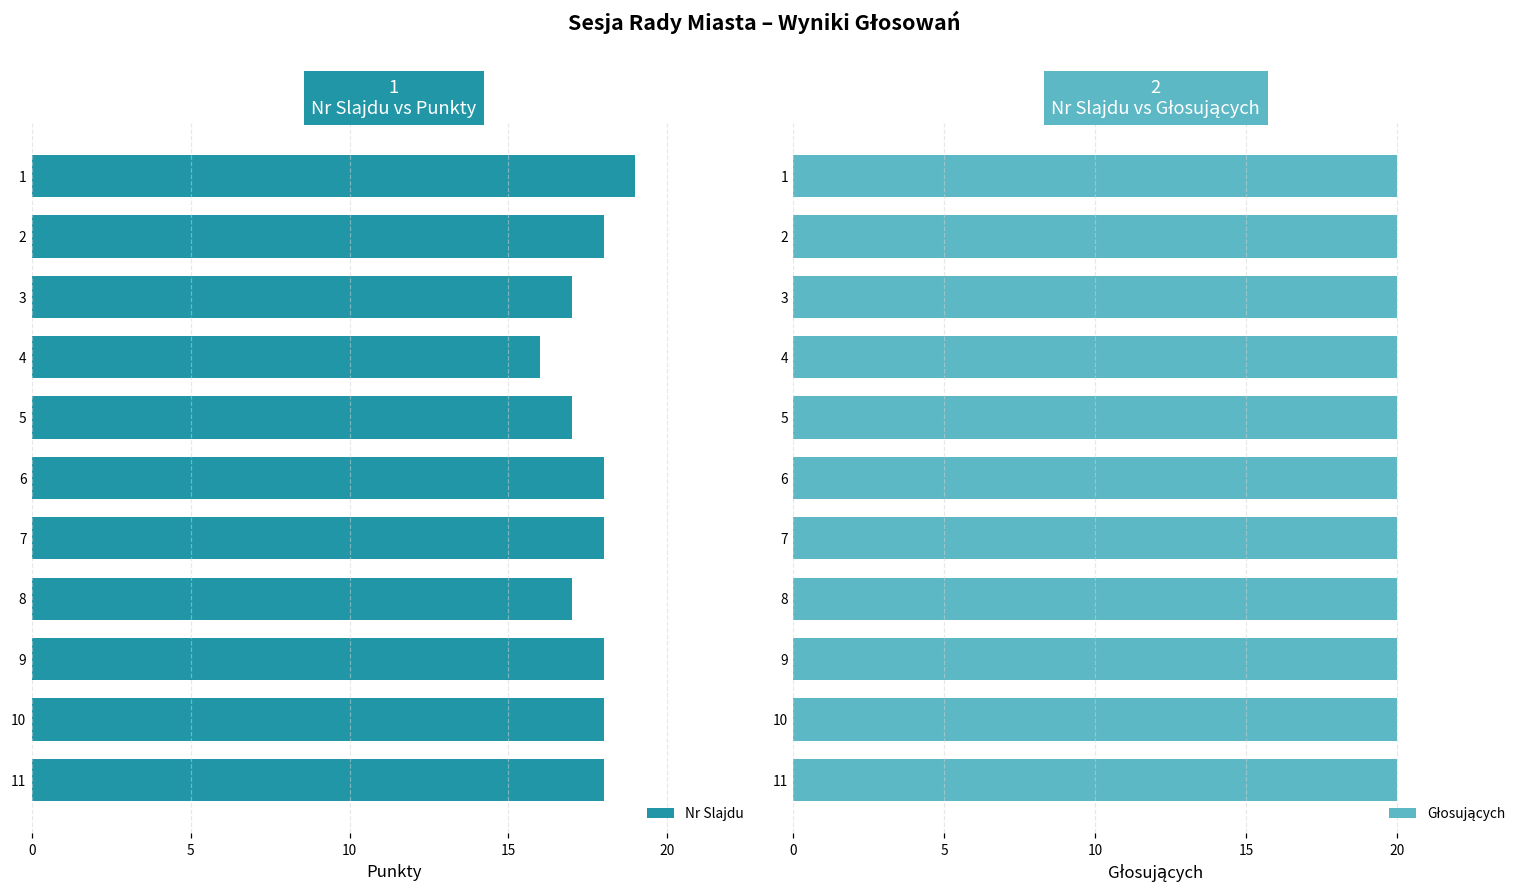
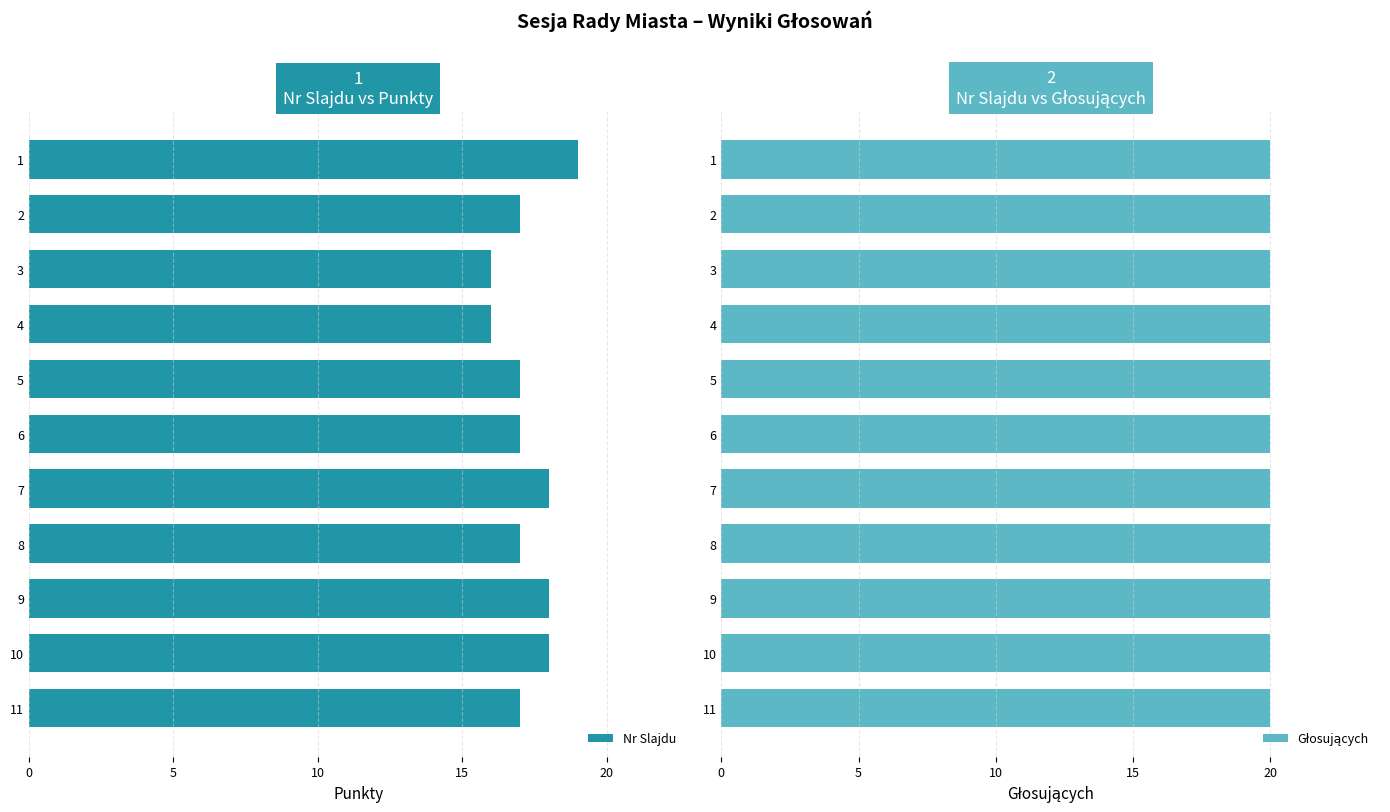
  {
    "1 Nr Slajdu vs Punkty": {
      "1": 19,
-     "2": 18,
-     "3": 17,
+     "2": 17,
+     "3": 16,
      "4": 16,
      "5": 17,
-     "6": 18,
+     "6": 17,
      "7": 18,
      "8": 17,
      "9": 18,
      "10": 18,
-     "11": 18
+     "11": 17
    },
    "2 Nr Slajdu vs Głosujących": {
      "1": 20.0,
      "2": 20.0,
      "3": 20.0,
      "4": 20.0,
      "5": 20.0,
      "6": 20.0,
      "7": 20.0,
      "8": 20.0,
      "9": 20.0,
      "10": 20.0,
      "11": 20.0
    }
  }
